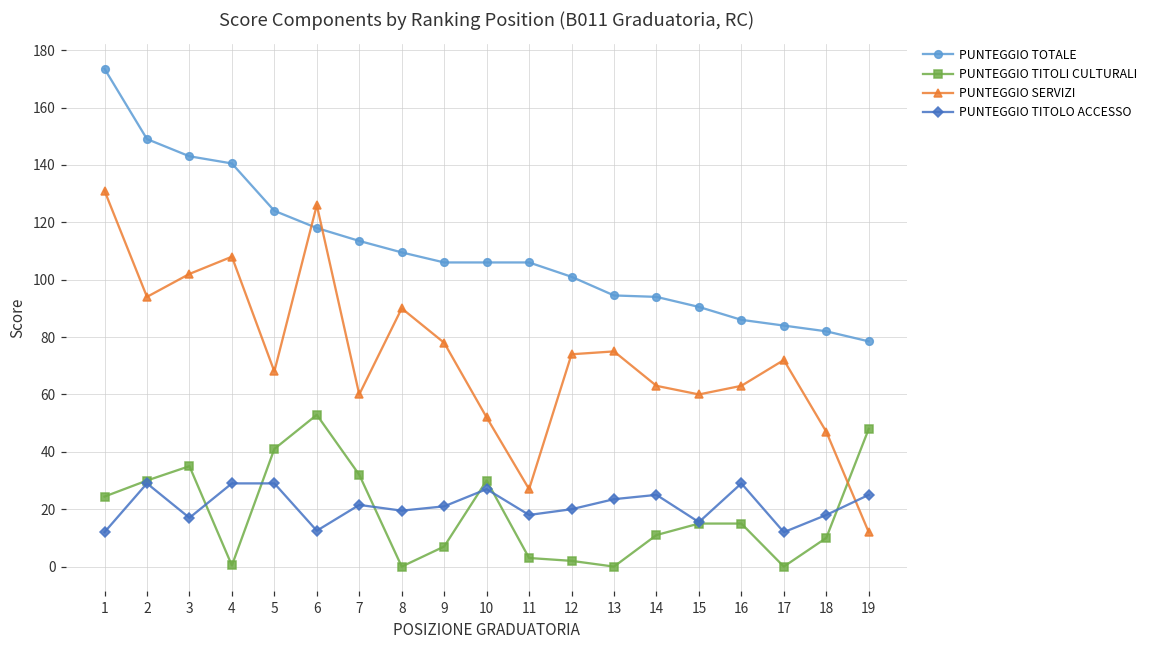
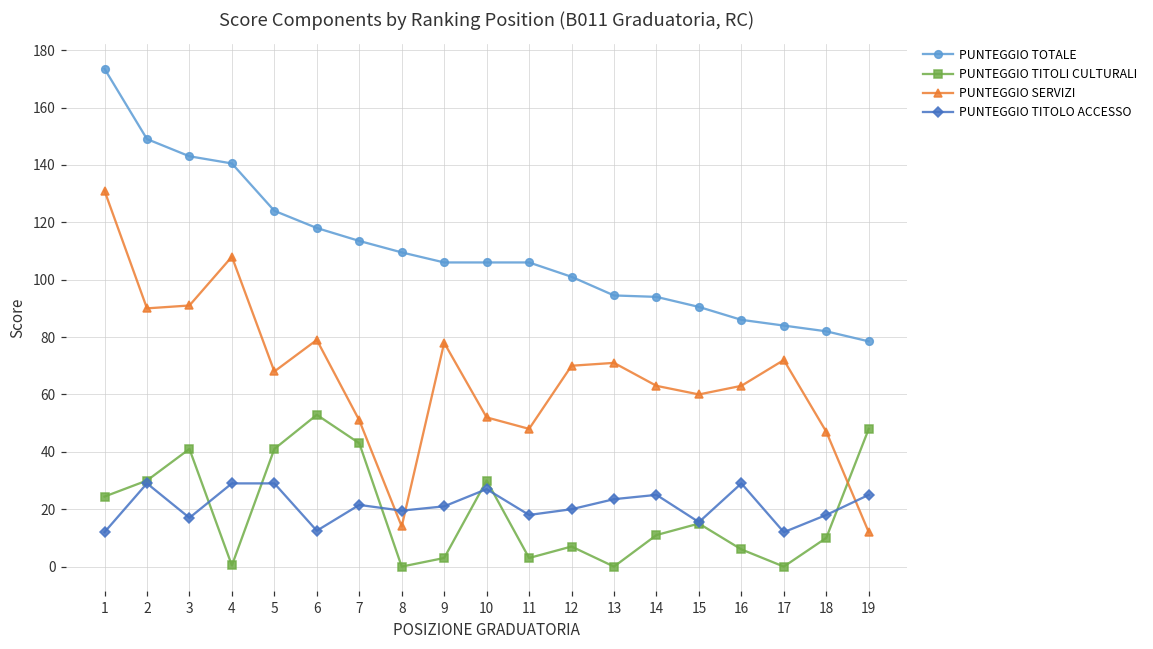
  {
    "PUNTEGGIO TITOLI CULTURALI": {
      "1": 24,
      "2": 30,
-     "3": 35,
+     "3": 41,
      "4": 0,
      "5": 41,
      "6": 53,
-     "7": 32,
+     "7": 43,
      "8": 0,
-     "9": 7,
+     "9": 3,
      "10": 30,
      "11": 3,
-     "12": 2,
+     "12": 7,
      "13": 0,
      "14": 11,
-     "16": 15,
+     "16": 6,
      "17": 0,
      "18": 10,
      "19": 48
    },
    "PUNTEGGIO SERVIZI": {
      "1": 131,
-     "2": 94,
-     "3": 102,
+     "2": 90,
+     "3": 91,
      "4": 108,
      "5": 68,
-     "6": 126,
-     "7": 60,
-     "8": 90,
+     "6": 79,
+     "7": 51,
+     "8": 14,
      "9": 78,
      "10": 52,
-     "11": 27,
-     "12": 74,
-     "13": 75,
+     "11": 48,
+     "12": 70,
+     "13": 71,
      "14": 63,
      "15": 60,
      "16": 63,
      "17": 72,
      "18": 47,
      "19": 12
    }
  }
